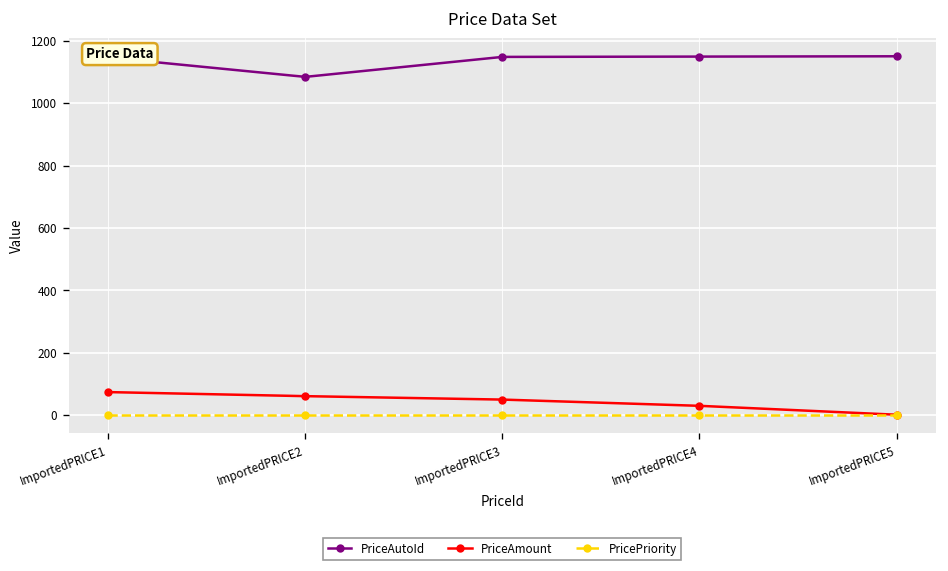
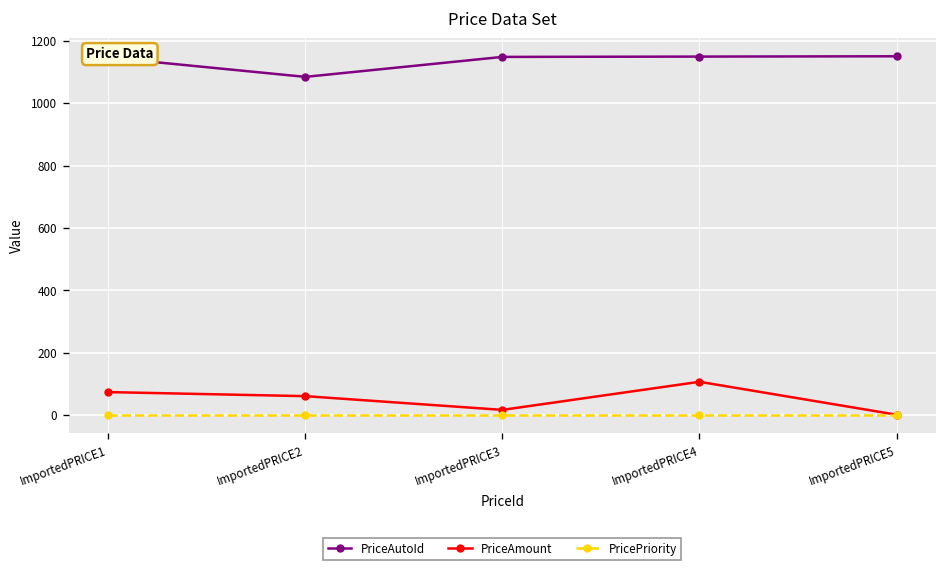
  {
    "PriceAutoId": {
      "ImportedPRICE2": 1080,
      "ImportedPRICE3": 1150,
      "ImportedPRICE4": 1150,
      "ImportedPRICE5": 1150
    },
    "PriceAmount": {
      "ImportedPRICE1": 70,
      "ImportedPRICE2": 60,
-     "ImportedPRICE3": 50,
-     "ImportedPRICE4": 30
+     "ImportedPRICE3": 20,
+     "ImportedPRICE4": 110
    },
    "PricePriority": {
      "ImportedPRICE1": 0,
      "ImportedPRICE2": 0,
      "ImportedPRICE3": 0,
      "ImportedPRICE4": 0
    }
  }
